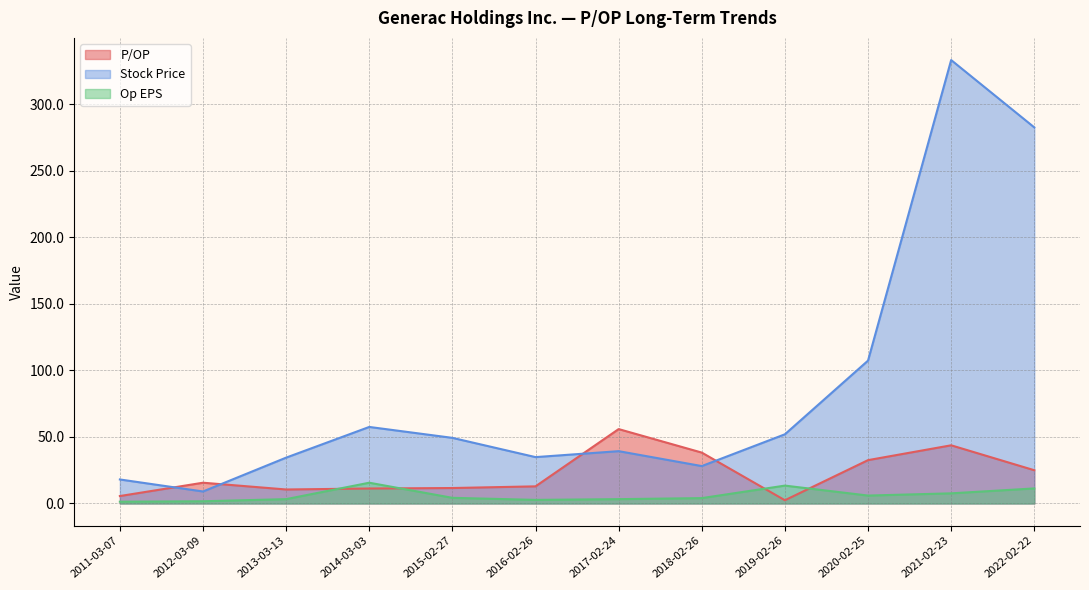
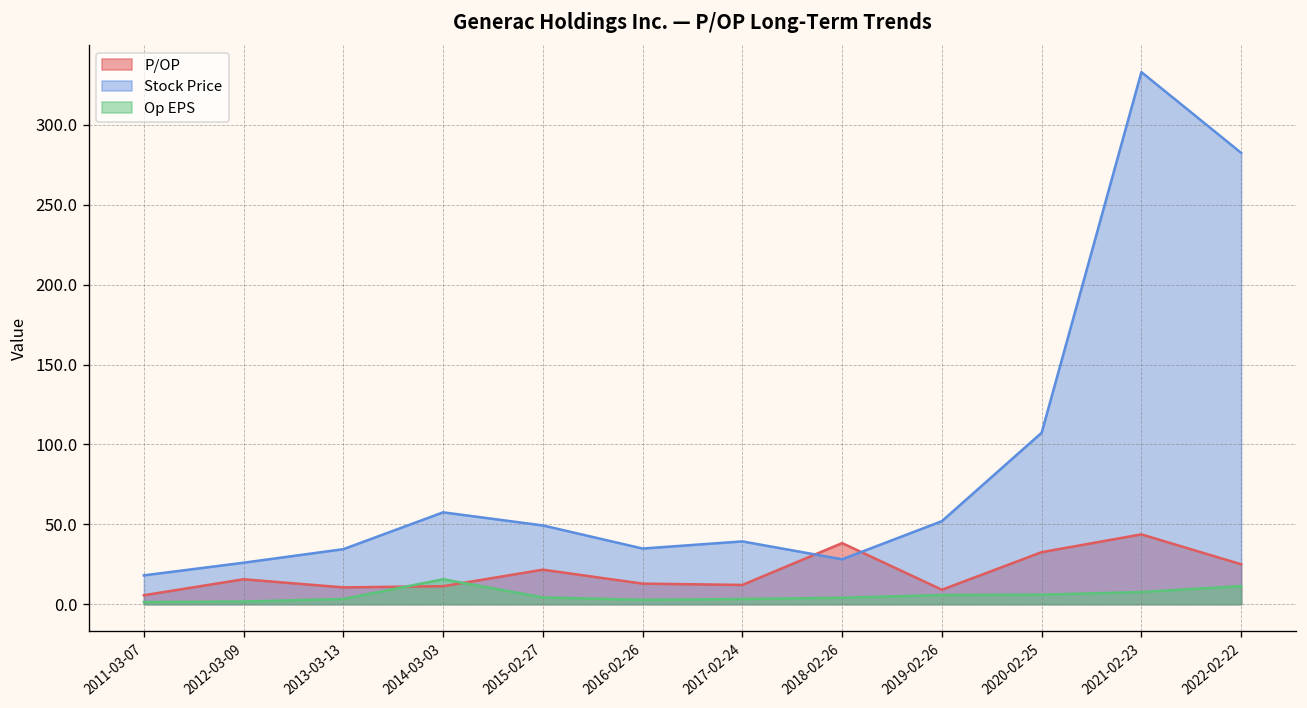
  {
    "P/OP": {
      "2011-03-07": 6,
      "2012-03-09": 16,
      "2013-03-13": 11,
      "2014-03-03": 11,
-     "2015-02-27": 12,
+     "2015-02-27": 22,
      "2016-02-26": 13,
-     "2017-02-24": 56,
+     "2017-02-24": 12,
      "2018-02-26": 38,
-     "2019-02-26": 2,
+     "2019-02-26": 9,
      "2020-02-25": 33,
      "2021-02-23": 44,
      "2022-02-22": 25
    },
    "Stock Price": {
      "2011-03-07": 18,
-     "2012-03-09": 9,
+     "2012-03-09": 26,
      "2013-03-13": 34,
      "2014-03-03": 57,
      "2015-02-27": 49,
      "2016-02-26": 35,
      "2017-02-24": 39,
      "2018-02-26": 28,
      "2019-02-26": 52,
      "2020-02-25": 107,
      "2021-02-23": 333,
      "2022-02-22": 282
    },
    "Op EPS": {
      "2011-03-07": 1,
      "2012-03-09": 2,
      "2013-03-13": 3,
      "2014-03-03": 16,
      "2015-02-27": 4,
      "2016-02-26": 3,
      "2017-02-24": 3,
      "2018-02-26": 4,
-     "2019-02-26": 13,
+     "2019-02-26": 6,
      "2020-02-25": 6,
      "2021-02-23": 8,
      "2022-02-22": 11
    }
  }
